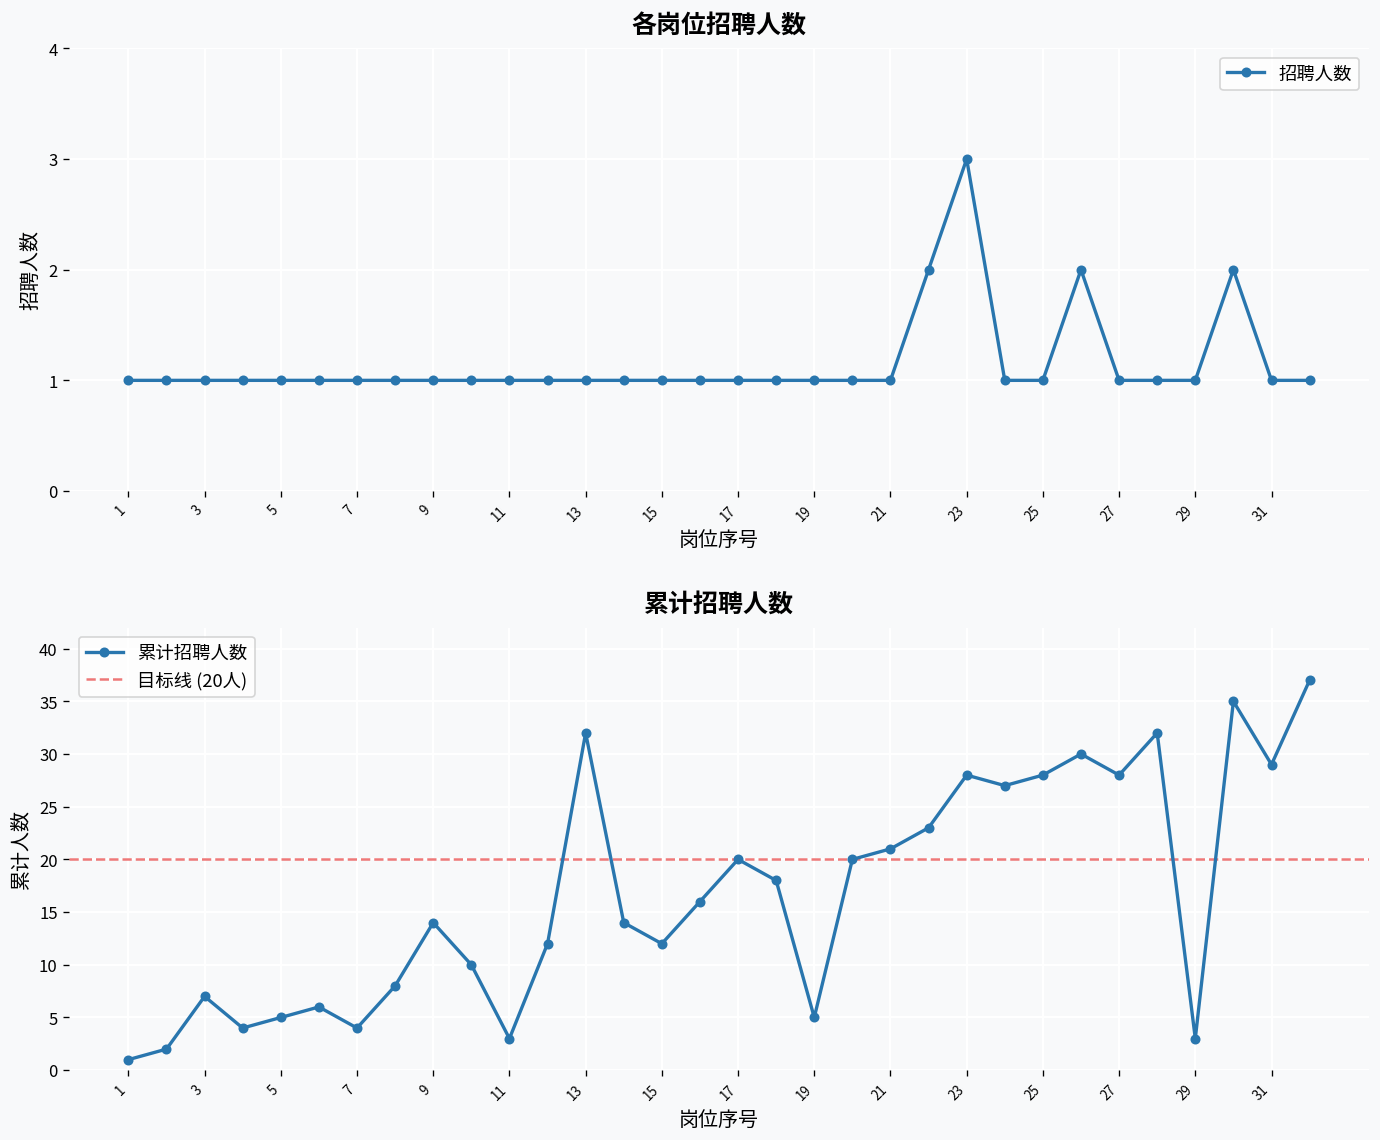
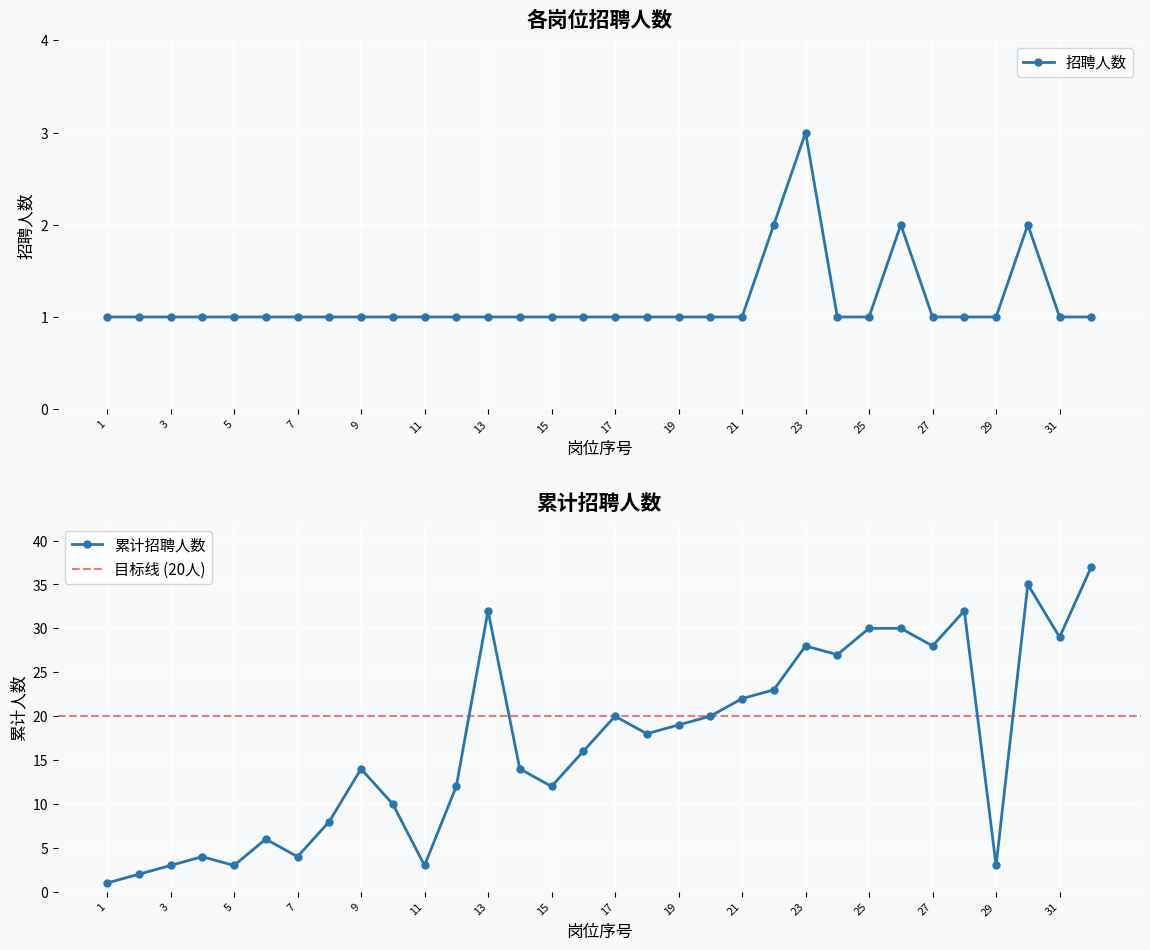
  {
    "各岗位招聘人数": {
      "1": 1.0,
      "3": 1.0,
      "5": 1.0,
      "7": 1.0,
      "9": 1.0,
      "11": 1.0,
      "13": 1.0,
      "15": 1.0,
      "17": 1.0,
      "19": 1.0,
      "21": 1.0,
      "23": 3.0,
      "25": 1.0,
      "27": 1.0,
      "29": 1.0,
      "31": 1.0
    },
    "累计招聘人数": {
      "1": 1,
-     "3": 7,
-     "5": 5,
+     "3": 3,
+     "5": 3,
      "7": 4,
      "9": 14,
      "11": 3,
      "13": 32,
      "15": 12,
      "17": 20,
-     "19": 5,
-     "21": 21,
+     "19": 19,
+     "21": 22,
      "23": 28,
-     "25": 28,
+     "25": 30,
      "27": 28,
      "29": 3,
      "31": 29
    }
  }
